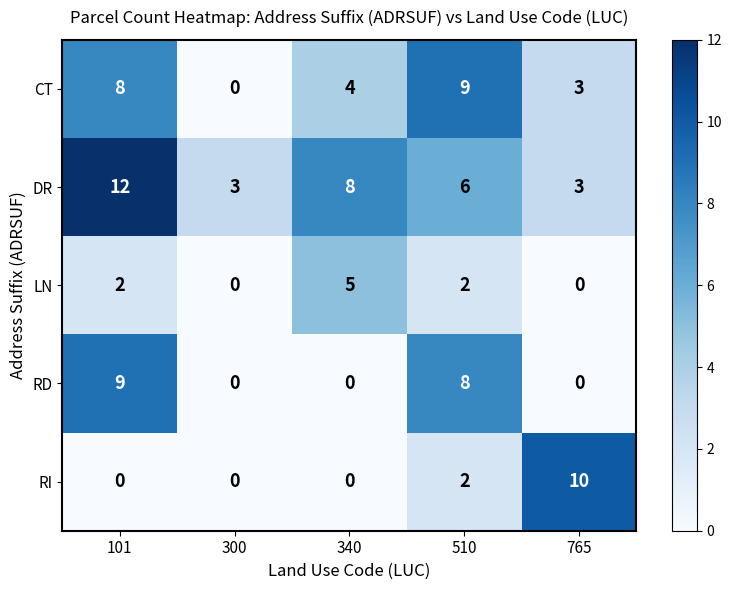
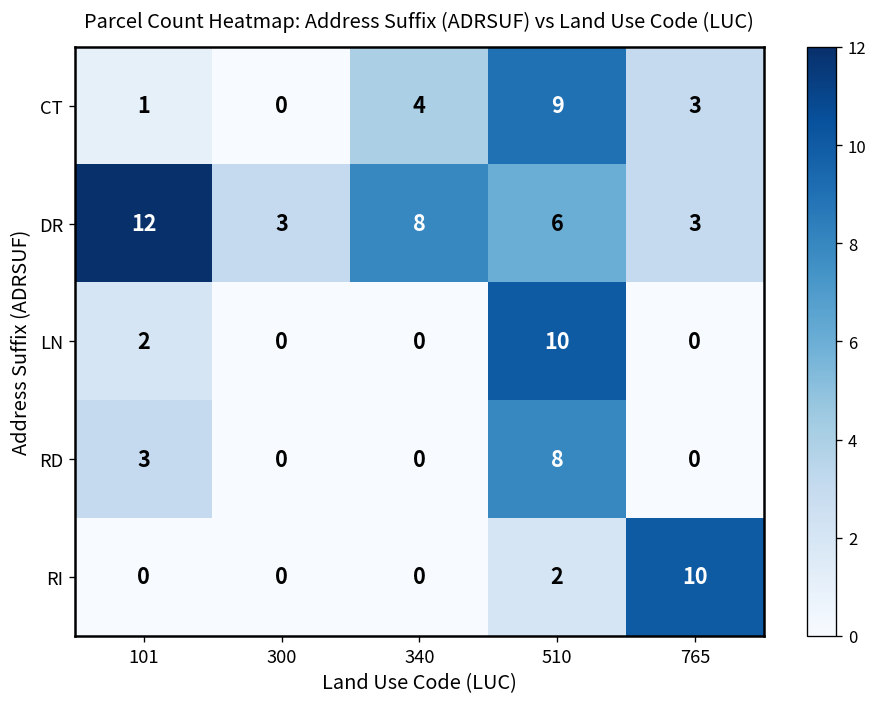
  {
    "CT": {
-     "101": 8,
+     "101": 1,
      "300": 0,
      "340": 4,
      "510": 9,
      "765": 3
    },
    "DR": {
      "101": 12,
      "300": 3,
      "340": 8,
      "510": 6,
      "765": 3
    },
    "LN": {
      "101": 2,
      "300": 0,
-     "340": 5,
-     "510": 2,
+     "340": 0,
+     "510": 10,
      "765": 0
    },
    "RD": {
-     "101": 9,
+     "101": 3,
      "300": 0,
      "340": 0,
      "510": 8,
      "765": 0
    },
    "RI": {
      "101": 0,
      "300": 0,
      "340": 0,
      "510": 2,
      "765": 10
    }
  }
